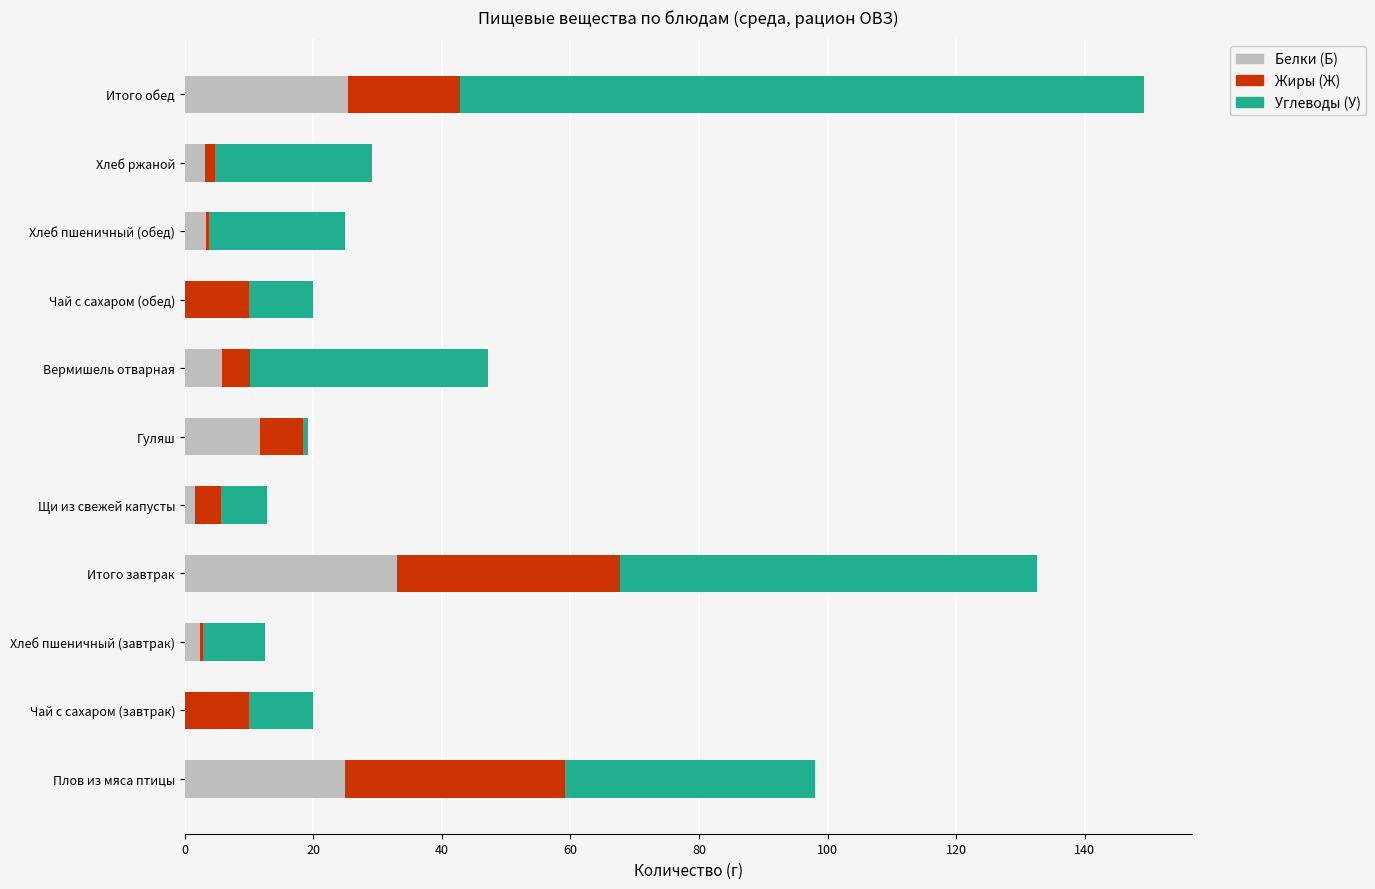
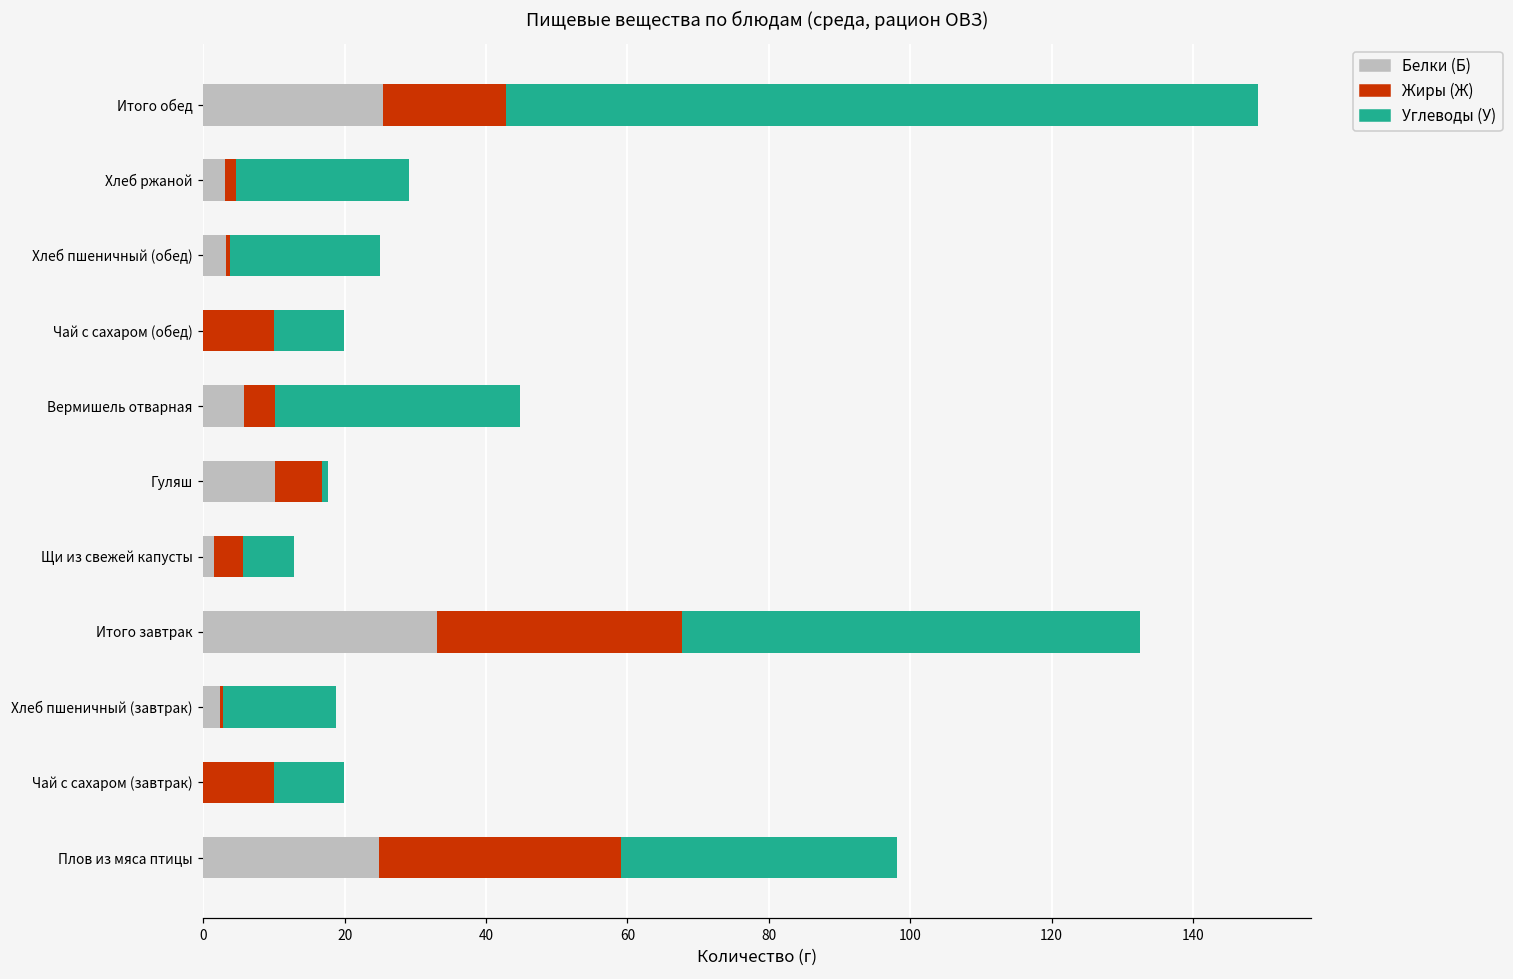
  {
    "Белки (Б)": {
      "Итого обед": 25,
      "Хлеб ржаной": 3,
      "Хлеб пшеничный (обед)": 3,
      "Чай с сахаром (обед)": 0,
      "Вермишель отварная": 6,
-     "Гуляш": 12,
+     "Гуляш": 10,
      "Щи из свежей капусты": 2,
      "Итого завтрак": 33,
      "Хлеб пшеничный (завтрак)": 2,
      "Чай с сахаром (завтрак)": 0,
      "Плов из мяса птицы": 25
    },
    "Жиры (Ж)": {
      "Итого обед": 17,
      "Хлеб ржаной": 2,
      "Хлеб пшеничный (обед)": 1,
      "Чай с сахаром (обед)": 10,
      "Вермишель отварная": 4,
      "Гуляш": 7,
      "Щи из свежей капусты": 4,
      "Итого завтрак": 35,
      "Хлеб пшеничный (завтрак)": 0,
      "Чай с сахаром (завтрак)": 10,
      "Плов из мяса птицы": 34
    },
    "Углеводы (У)": {
      "Итого обед": 106,
      "Хлеб ржаной": 24,
      "Хлеб пшеничный (обед)": 21,
      "Чай с сахаром (обед)": 10,
-     "Вермишель отварная": 37,
+     "Вермишель отварная": 35,
      "Гуляш": 1,
      "Щи из свежей капусты": 7,
      "Итого завтрак": 65,
-     "Хлеб пшеничный (завтрак)": 10,
+     "Хлеб пшеничный (завтрак)": 16,
      "Чай с сахаром (завтрак)": 10,
      "Плов из мяса птицы": 39
    }
  }
